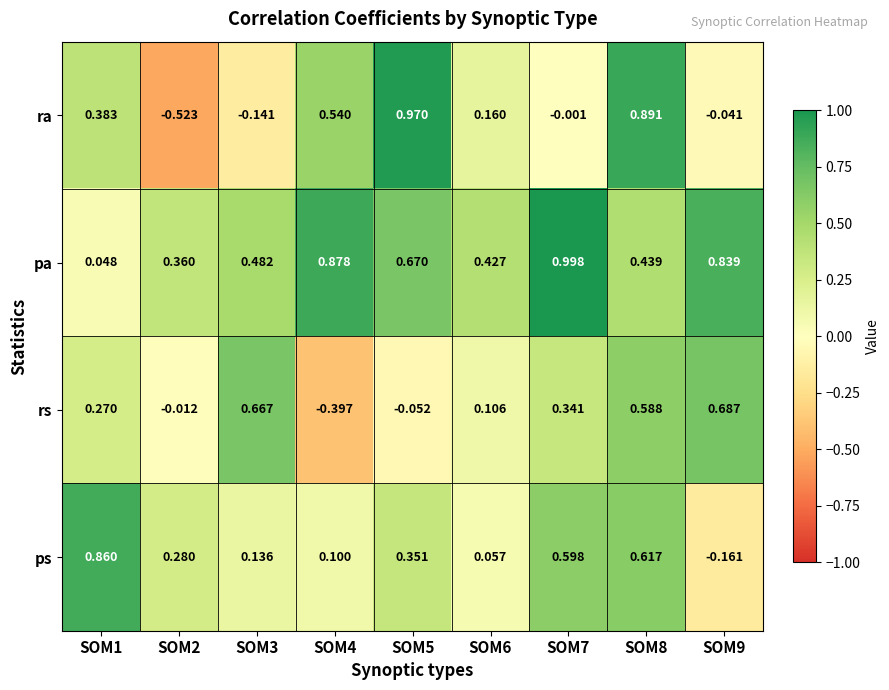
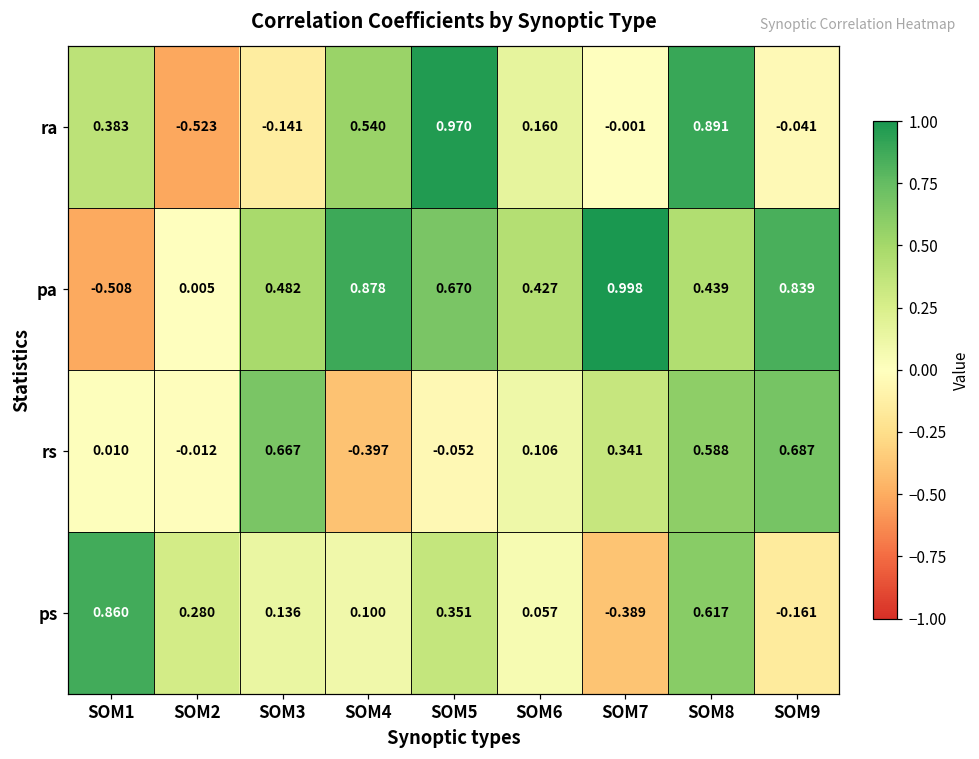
  {
    "ra": {
      "SOM1": 0.383,
      "SOM2": -0.523,
      "SOM3": -0.141,
      "SOM4": 0.540,
      "SOM5": 0.970,
      "SOM6": 0.160,
      "SOM7": -0.001,
      "SOM8": 0.891,
      "SOM9": -0.041
    },
    "pa": {
-     "SOM1": 0.048,
-     "SOM2": 0.360,
+     "SOM1": -0.508,
+     "SOM2": 0.005,
      "SOM3": 0.482,
      "SOM4": 0.878,
      "SOM5": 0.670,
      "SOM6": 0.427,
      "SOM7": 0.998,
      "SOM8": 0.439,
      "SOM9": 0.839
    },
    "rs": {
-     "SOM1": 0.270,
+     "SOM1": 0.010,
      "SOM2": -0.012,
      "SOM3": 0.667,
      "SOM4": -0.397,
      "SOM5": -0.052,
      "SOM6": 0.106,
      "SOM7": 0.341,
      "SOM8": 0.588,
      "SOM9": 0.687
    },
    "ps": {
      "SOM1": 0.860,
      "SOM2": 0.280,
      "SOM3": 0.136,
      "SOM4": 0.100,
      "SOM5": 0.351,
      "SOM6": 0.057,
-     "SOM7": 0.598,
+     "SOM7": -0.389,
      "SOM8": 0.617,
      "SOM9": -0.161
    }
  }
